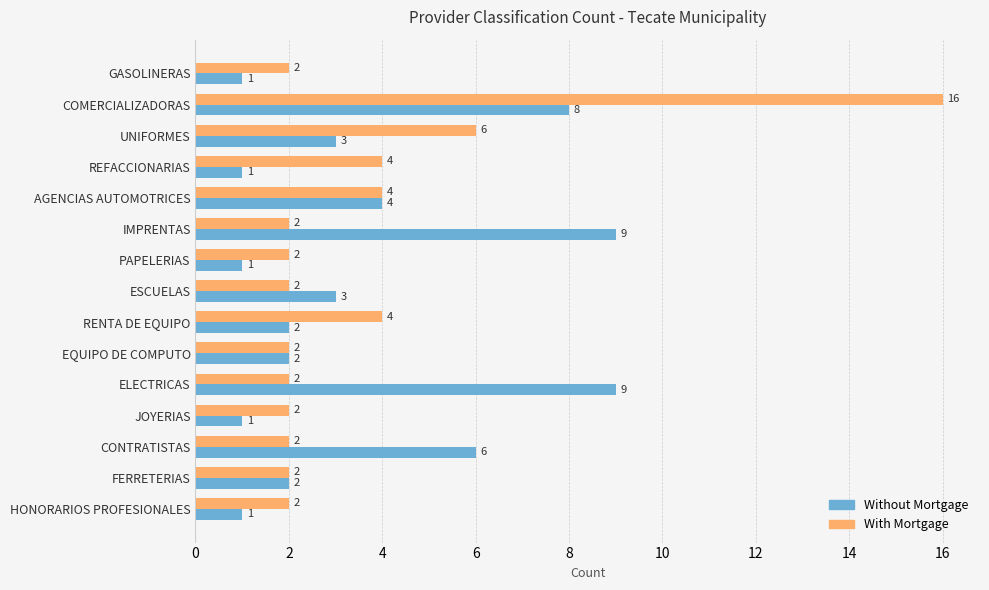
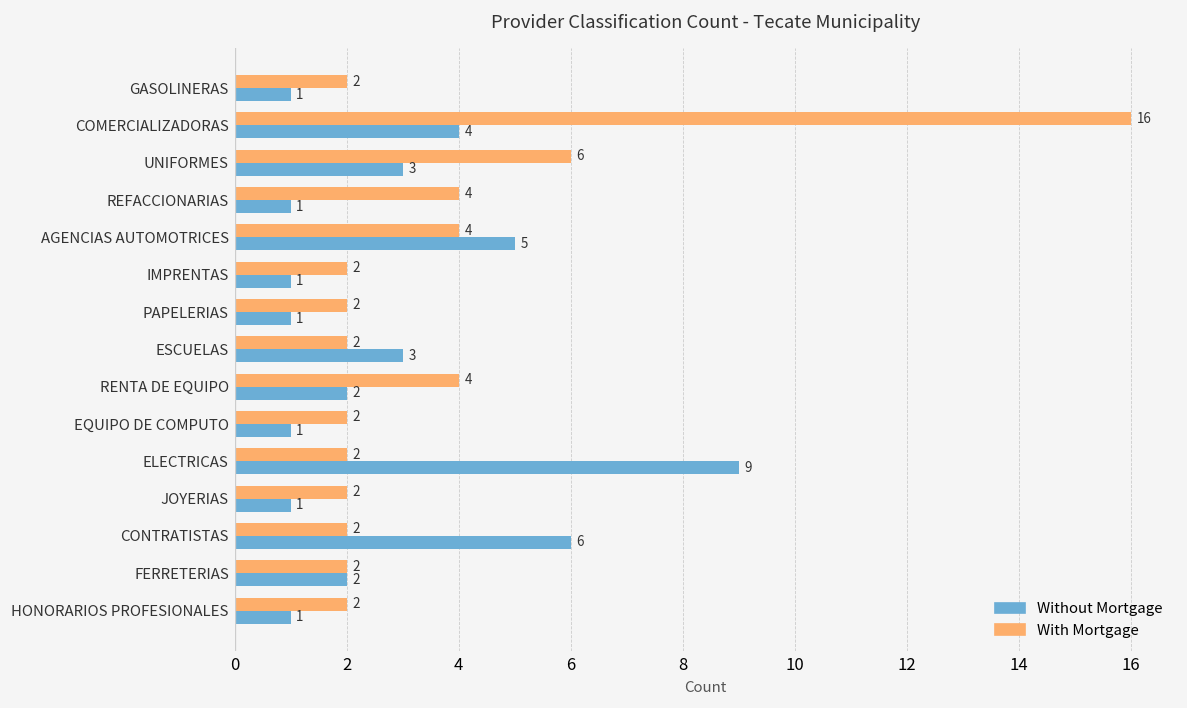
  {
    "Without Mortgage": {
      "GASOLINERAS": 1,
-     "COMERCIALIZADORAS": 8,
+     "COMERCIALIZADORAS": 4,
      "UNIFORMES": 3,
      "REFACCIONARIAS": 1,
-     "AGENCIAS AUTOMOTRICES": 4,
-     "IMPRENTAS": 9,
+     "AGENCIAS AUTOMOTRICES": 5,
+     "IMPRENTAS": 1,
      "PAPELERIAS": 1,
      "ESCUELAS": 3,
      "RENTA DE EQUIPO": 2,
-     "EQUIPO DE COMPUTO": 2,
+     "EQUIPO DE COMPUTO": 1,
      "ELECTRICAS": 9,
      "JOYERIAS": 1,
      "CONTRATISTAS": 6,
      "FERRETERIAS": 2,
      "HONORARIOS PROFESIONALES": 1
    },
    "With Mortgage": {
      "GASOLINERAS": 2,
      "COMERCIALIZADORAS": 16,
      "UNIFORMES": 6,
      "REFACCIONARIAS": 4,
      "AGENCIAS AUTOMOTRICES": 4,
      "IMPRENTAS": 2,
      "PAPELERIAS": 2,
      "ESCUELAS": 2,
      "RENTA DE EQUIPO": 4,
      "EQUIPO DE COMPUTO": 2,
      "ELECTRICAS": 2,
      "JOYERIAS": 2,
      "CONTRATISTAS": 2,
      "FERRETERIAS": 2,
      "HONORARIOS PROFESIONALES": 2
    }
  }
